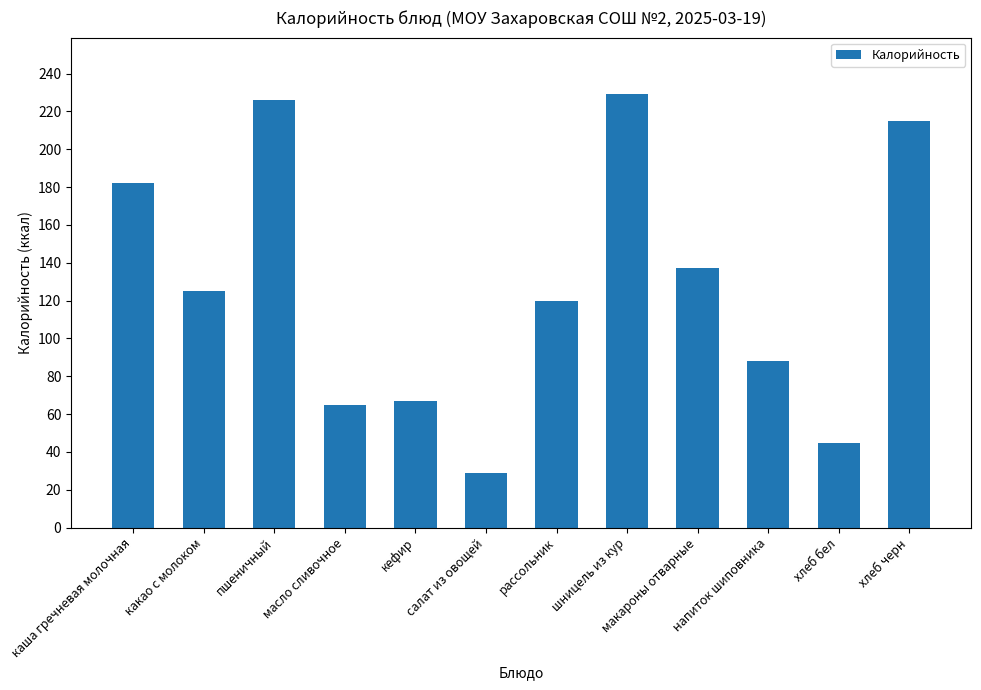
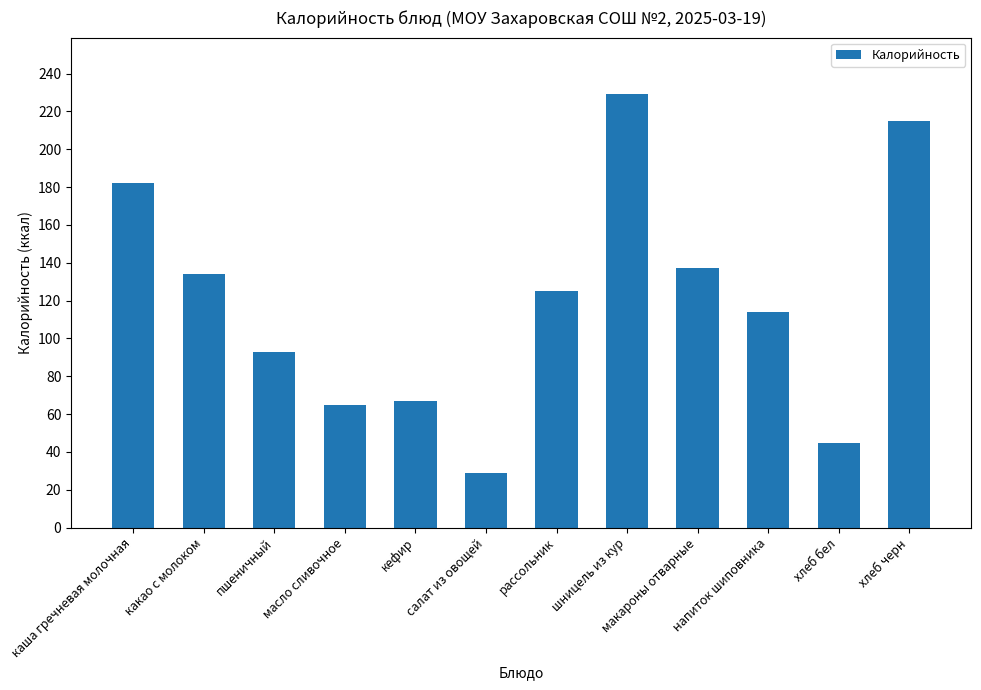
  {
    "каша гречневая молочная": 182,
-   "какао с молоком": 125,
-   "пшеничный": 226,
+   "какао с молоком": 134,
+   "пшеничный": 93,
    "масло сливочное": 65,
    "кефир": 67,
    "салат из овощей": 29,
-   "рассольник": 120,
+   "рассольник": 125,
    "шницель из кур": 229,
    "макароны отварные": 137,
-   "напиток шиповника": 88,
+   "напиток шиповника": 114,
    "хлеб бел": 45,
    "хлеб черн": 215
  }
